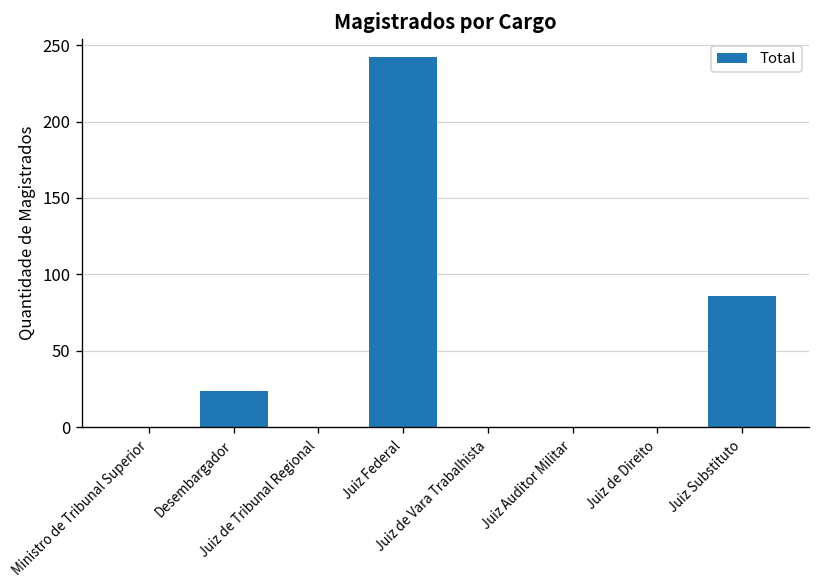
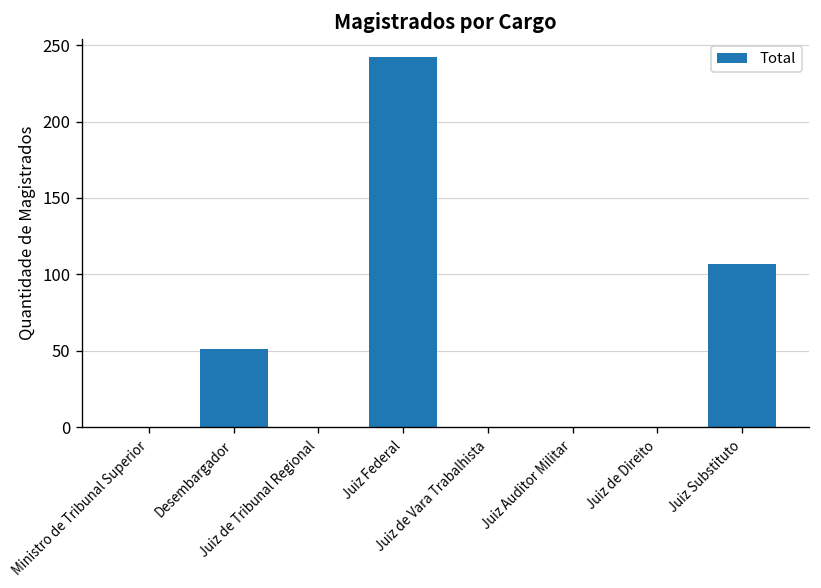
  {
    "Ministro de Tribunal Superior": 0,
-   "Desembargador": 24,
+   "Desembargador": 51,
    "Juiz de Tribunal Regional": 0,
    "Juiz Federal": 242,
    "Juiz de Vara Trabalhista": 0,
    "Juiz Auditor Militar": 0,
    "Juiz de Direito": 0,
-   "Juiz Substituto": 86
+   "Juiz Substituto": 107
  }
